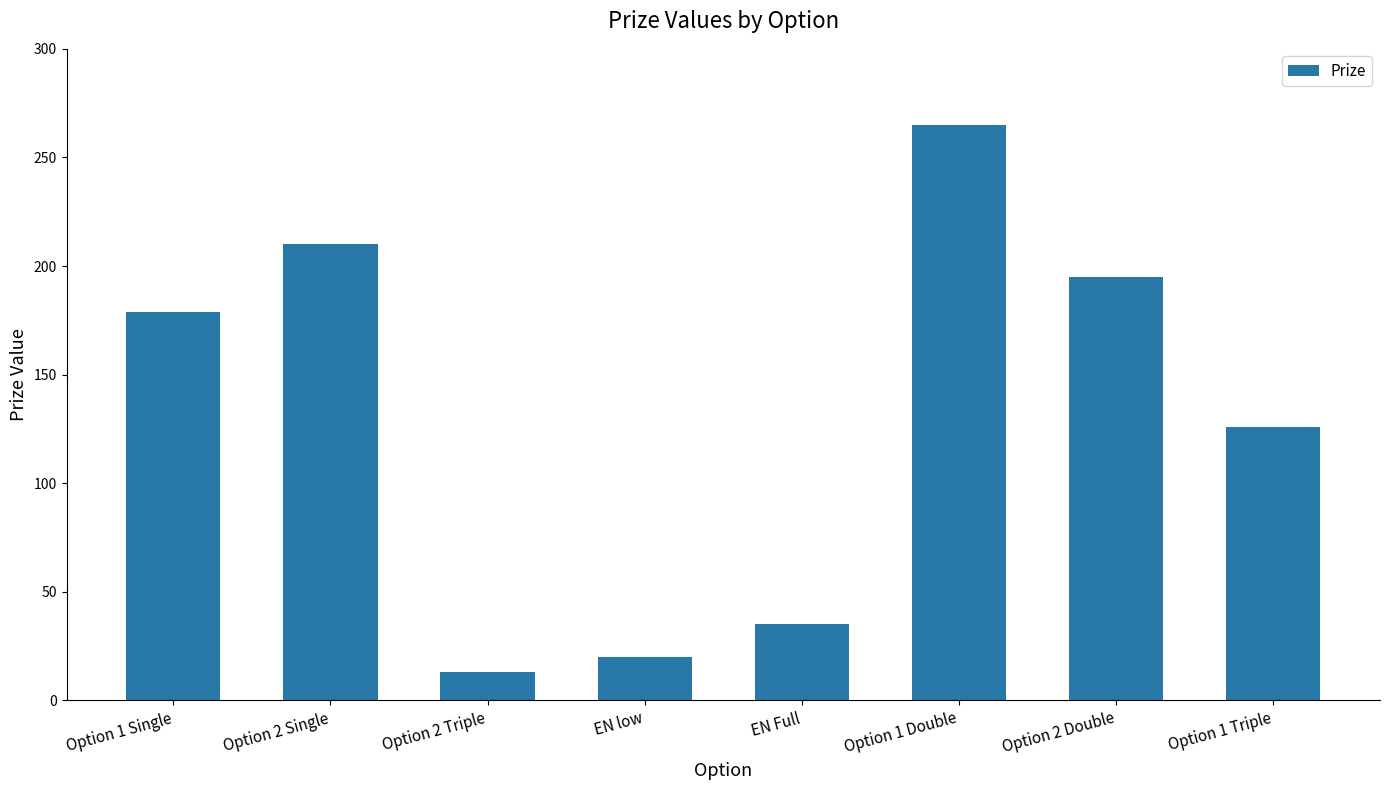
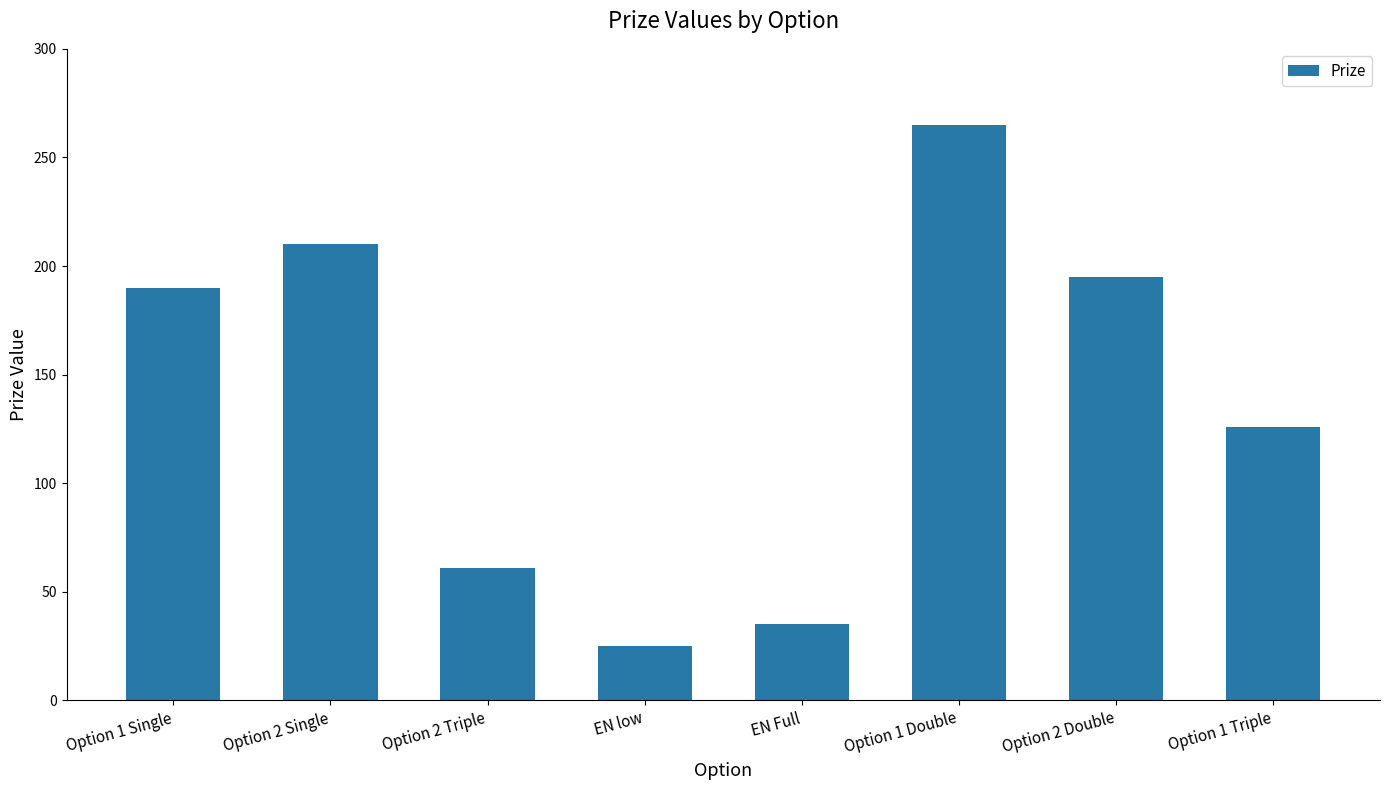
  {
-   "Option 1 Single": 179,
+   "Option 1 Single": 190,
    "Option 2 Single": 210,
-   "Option 2 Triple": 13,
-   "EN low": 20,
+   "Option 2 Triple": 61,
+   "EN low": 25,
    "EN Full": 35,
    "Option 1 Double": 265,
    "Option 2 Double": 195,
    "Option 1 Triple": 126
  }
